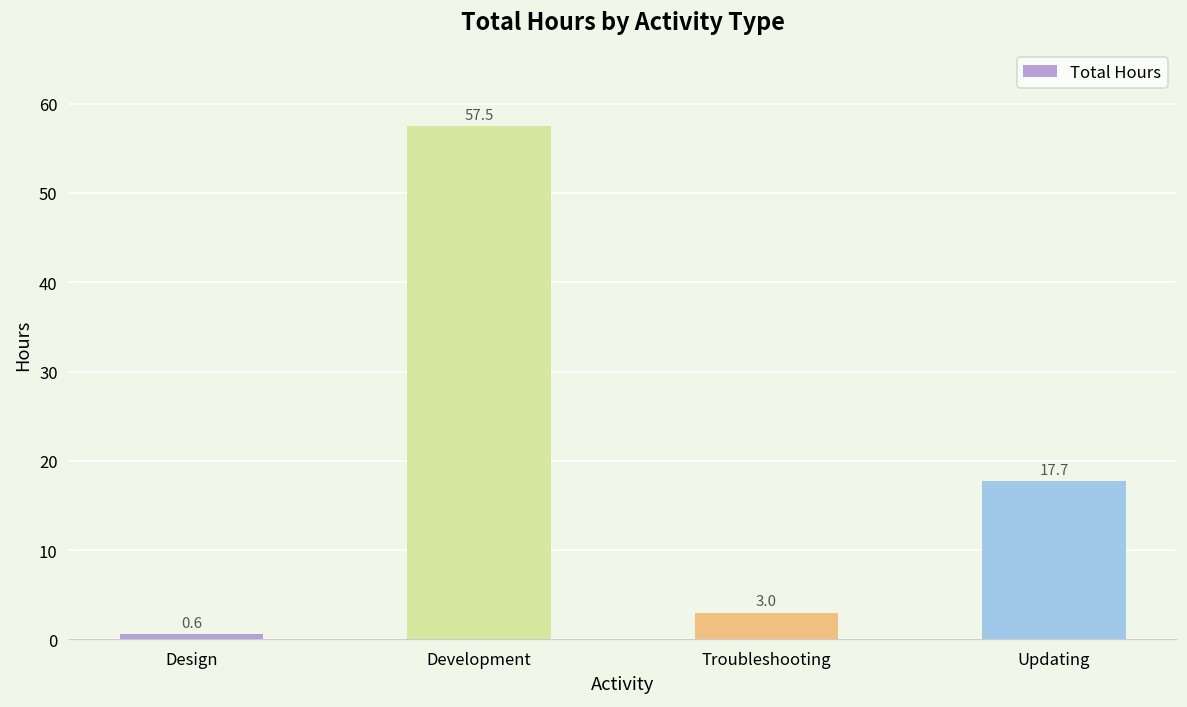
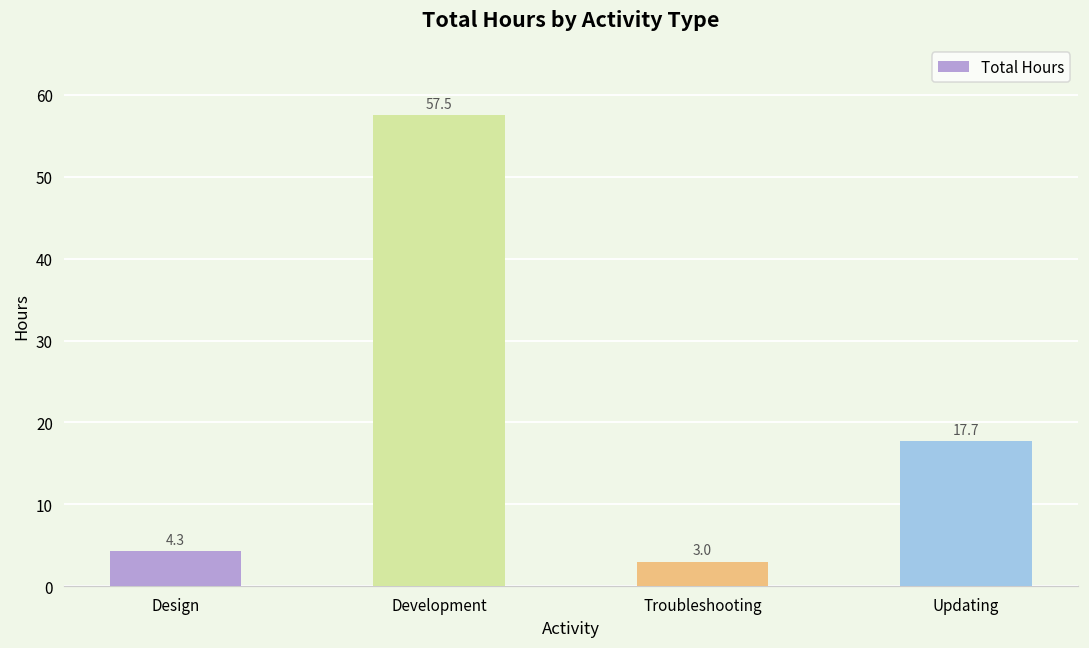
  {
-   "Design": 0.6,
+   "Design": 4.3,
    "Development": 57.5,
    "Troubleshooting": 3.0,
    "Updating": 17.7
  }
